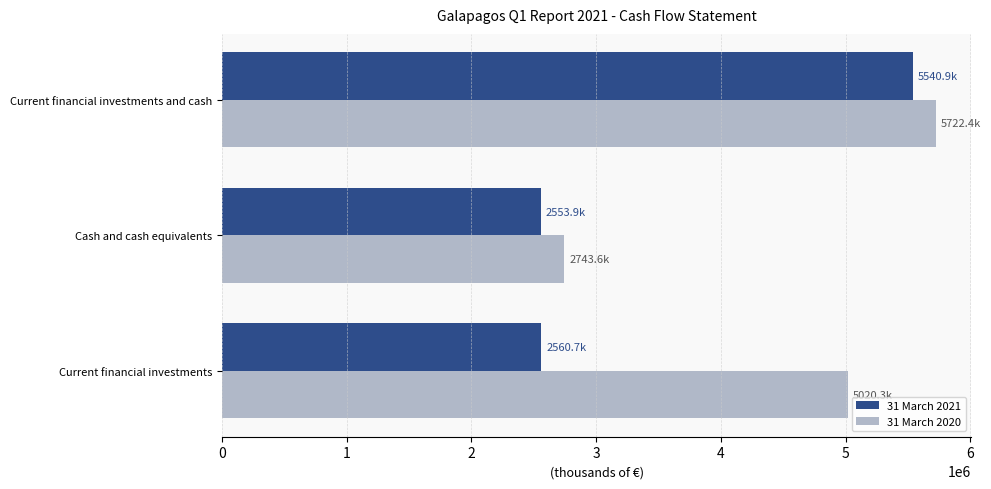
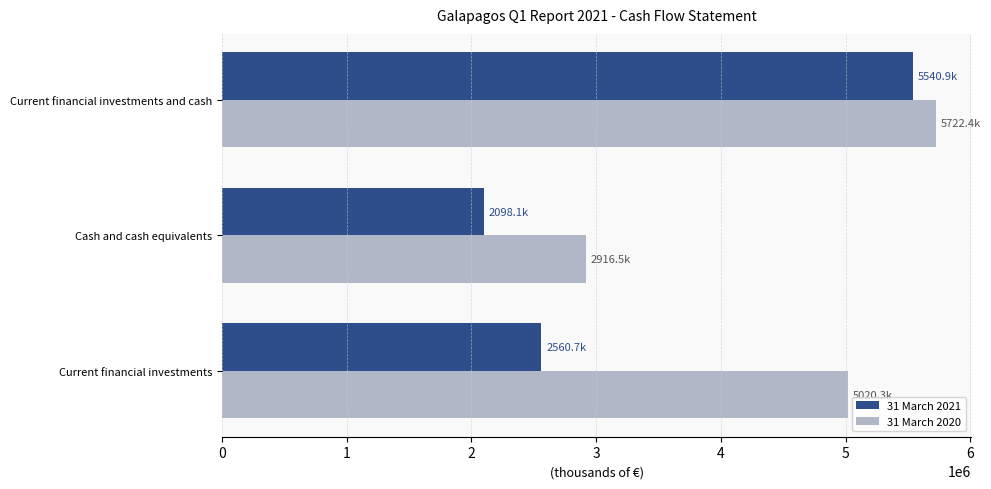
  {
    "31 March 2021": {
      "Current financial investments and cash": "5540.9k",
-     "Cash and cash equivalents": "2553.9k",
+     "Cash and cash equivalents": "2098.1k",
      "Current financial investments": "2560.7k"
    },
    "31 March 2020": {
      "Current financial investments and cash": "5722.4k",
-     "Cash and cash equivalents": "2743.6k"
+     "Cash and cash equivalents": "2916.5k"
    }
  }
